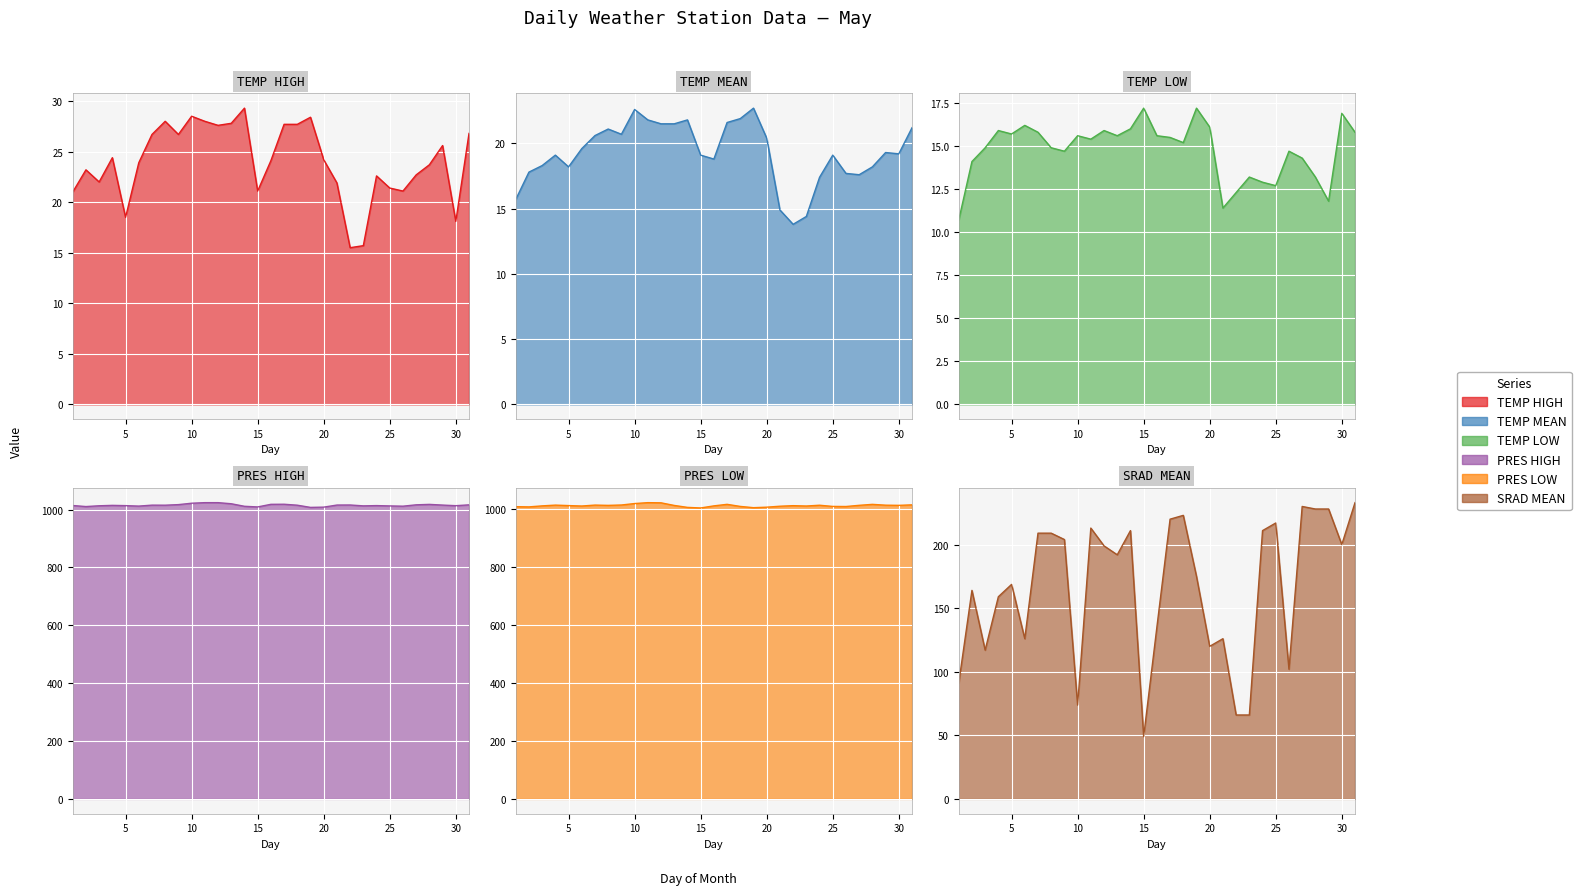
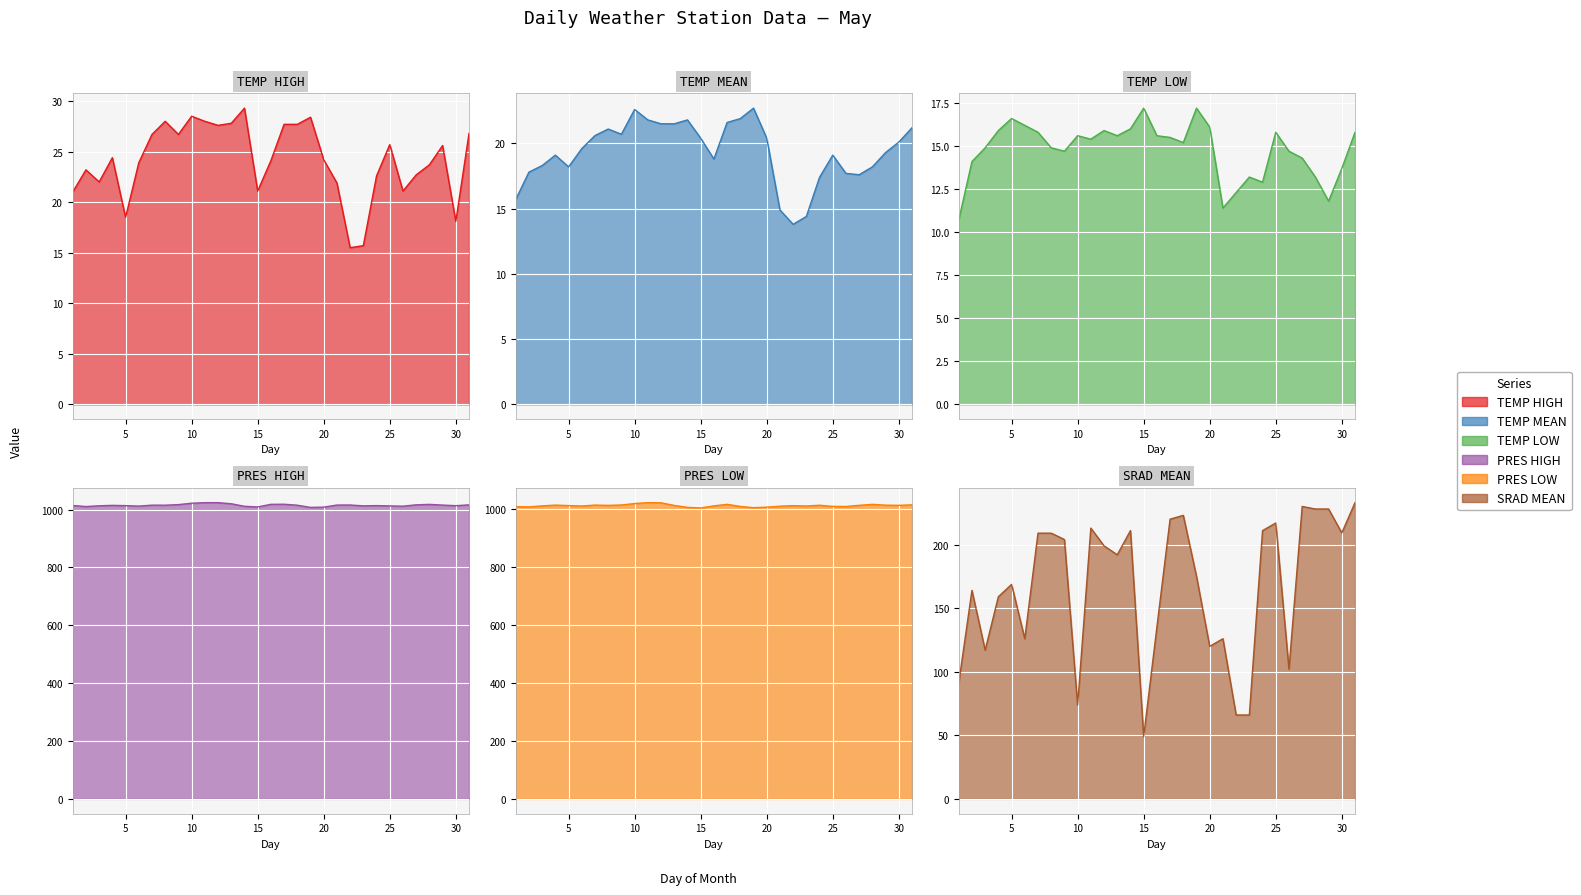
  {
    "TEMP HIGH": {
      "5": 18.5,
      "10": 28.5,
      "15": 21.1,
      "20": 24.2,
-     "25": 21.4,
+     "25": 25.7,
      "30": 18.1
    },
    "TEMP MEAN": {
      "5": 18.2,
      "10": 22.6,
-     "15": 19.1,
+     "15": 20.4,
      "20": 20.4,
      "25": 19.1,
-     "30": 19.2
+     "30": 20.1
    },
    "TEMP LOW": {
-     "5": 15.7,
+     "5": 16.6,
      "10": 15.6,
      "15": 17.2,
      "20": 16.1,
-     "25": 12.7,
-     "30": 16.9
+     "25": 15.8,
+     "30": 13.7
    },
    "PRES HIGH": {
      "5": 1010,
      "10": 1020,
      "15": 1010,
      "20": 1010,
      "25": 1010,
      "30": 1010
    },
    "PRES LOW": {
      "5": 1010,
      "10": 1020,
      "15": 1000,
      "20": 1010,
      "25": 1010,
      "30": 1010
    },
    "SRAD MEAN": {
      "5": 169,
      "10": 74,
      "15": 49,
      "20": 120,
      "25": 217,
-     "30": 200
+     "30": 209
    }
  }
